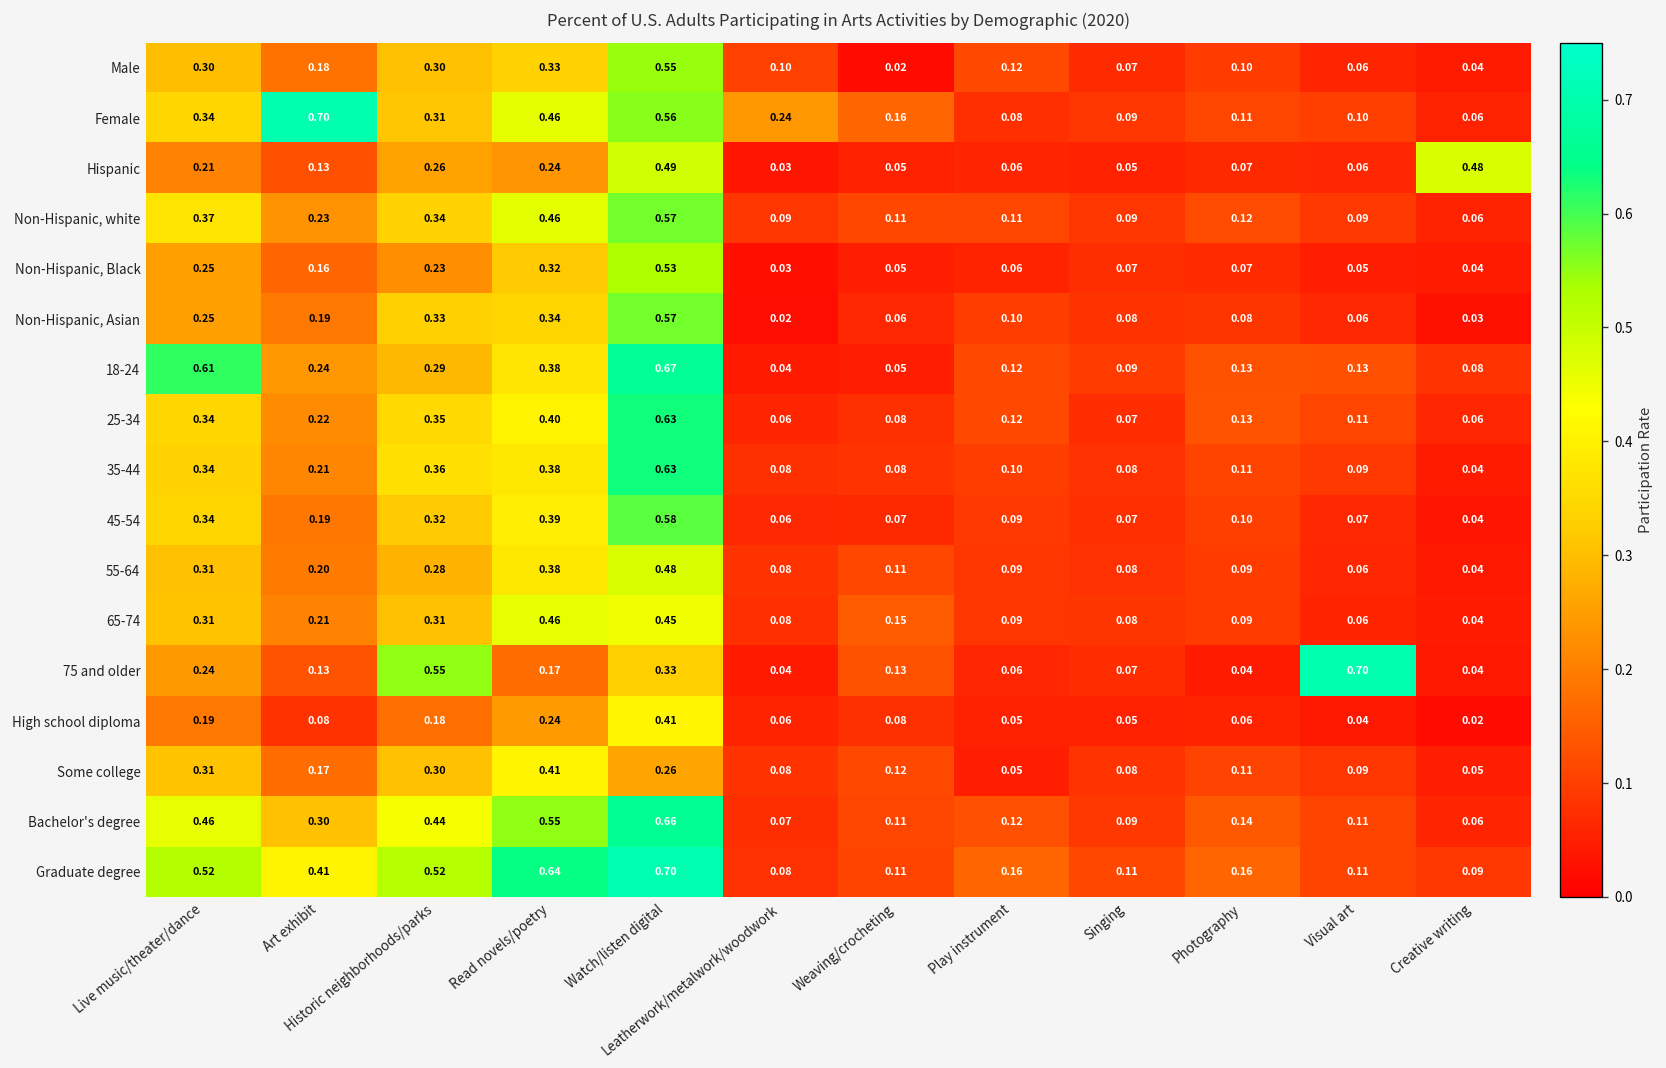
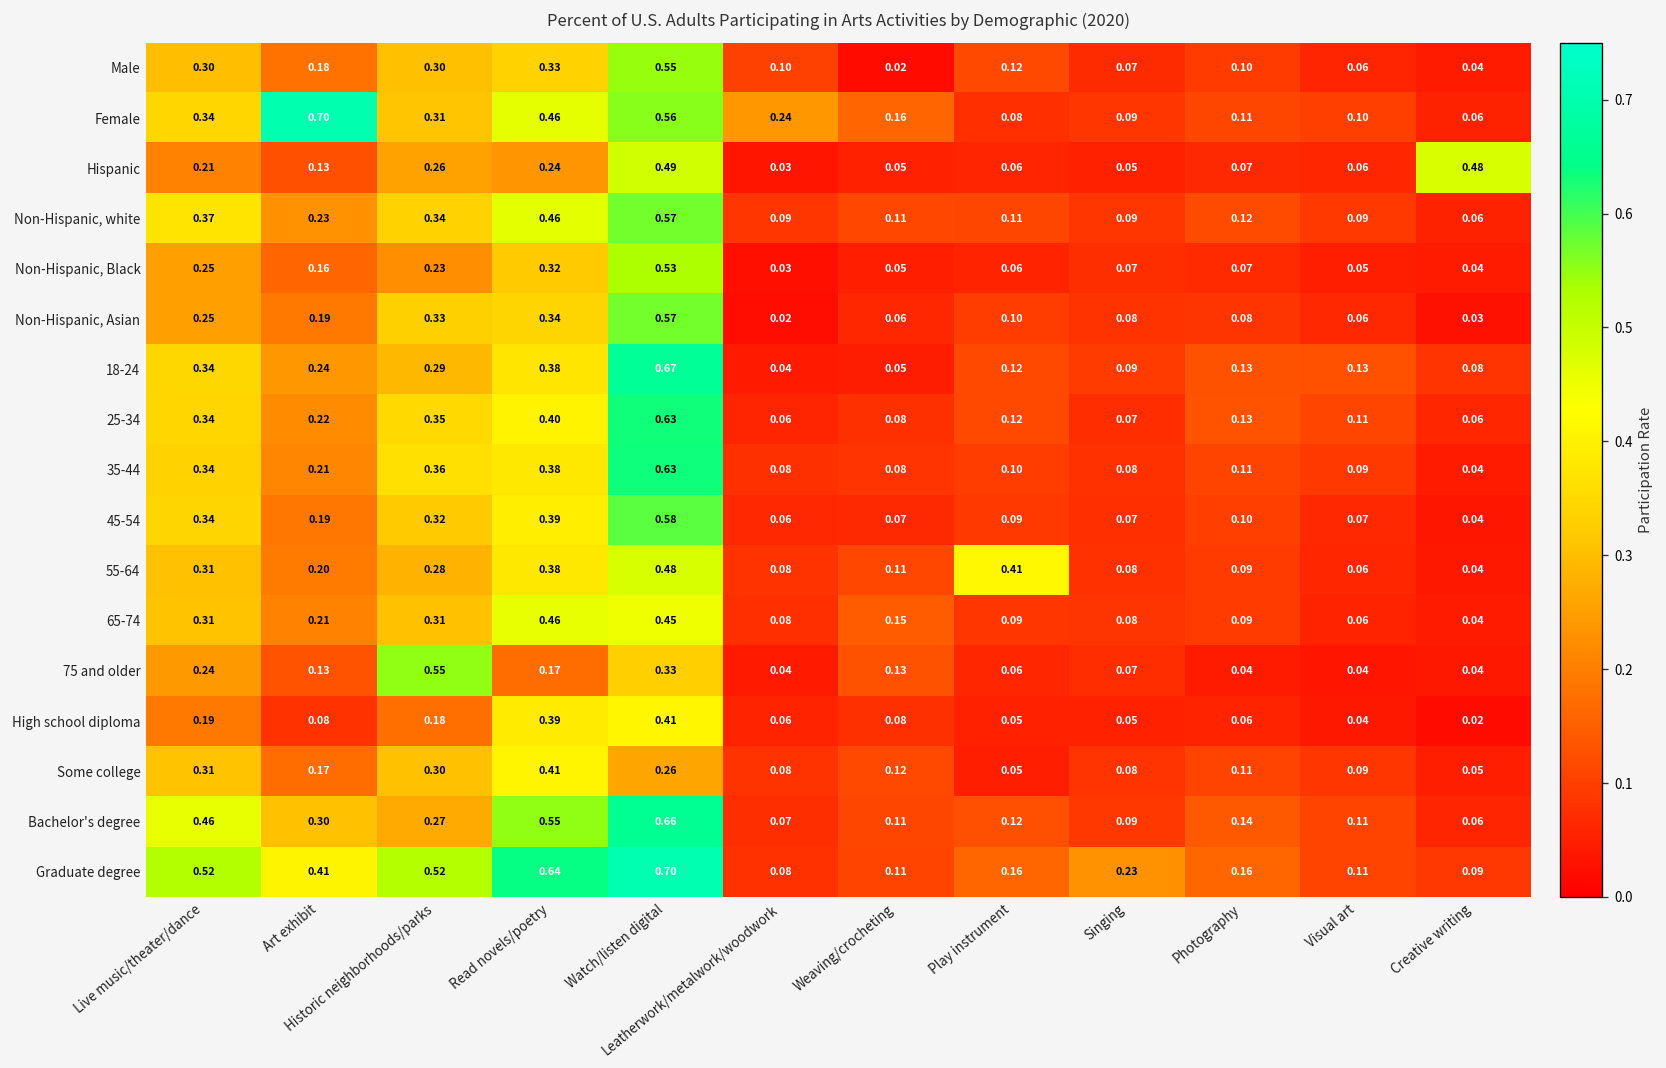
  {
    "18-24": {
-     "Live music/theater/dance": 0.61,
+     "Live music/theater/dance": 0.34,
      "Art exhibit": 0.24,
      "Historic neighborhoods/parks": 0.29,
      "Read novels/poetry": 0.38,
      "Watch/listen digital": 0.67,
      "Leatherwork/metalwork/woodwork": 0.04,
      "Weaving/crocheting": 0.05,
      "Play instrument": 0.12,
      "Singing": 0.09,
      "Photography": 0.13,
      "Visual art": 0.13,
      "Creative writing": 0.08
    },
    "55-64": {
      "Live music/theater/dance": 0.31,
      "Art exhibit": 0.20,
      "Historic neighborhoods/parks": 0.28,
      "Read novels/poetry": 0.38,
      "Watch/listen digital": 0.48,
      "Leatherwork/metalwork/woodwork": 0.08,
      "Weaving/crocheting": 0.11,
-     "Play instrument": 0.09,
+     "Play instrument": 0.41,
      "Singing": 0.08,
      "Photography": 0.09,
      "Visual art": 0.06,
      "Creative writing": 0.04
    },
    "75 and older": {
      "Live music/theater/dance": 0.24,
      "Art exhibit": 0.13,
      "Historic neighborhoods/parks": 0.55,
      "Read novels/poetry": 0.17,
      "Watch/listen digital": 0.33,
      "Leatherwork/metalwork/woodwork": 0.04,
      "Weaving/crocheting": 0.13,
      "Play instrument": 0.06,
      "Singing": 0.07,
      "Photography": 0.04,
-     "Visual art": 0.70,
+     "Visual art": 0.04,
      "Creative writing": 0.04
    },
    "High school diploma": {
      "Live music/theater/dance": 0.19,
      "Art exhibit": 0.08,
      "Historic neighborhoods/parks": 0.18,
-     "Read novels/poetry": 0.24,
+     "Read novels/poetry": 0.39,
      "Watch/listen digital": 0.41,
      "Leatherwork/metalwork/woodwork": 0.06,
      "Weaving/crocheting": 0.08,
      "Play instrument": 0.05,
      "Singing": 0.05,
      "Photography": 0.06,
      "Visual art": 0.04,
      "Creative writing": 0.02
    },
    "Bachelor's degree": {
      "Live music/theater/dance": 0.46,
      "Art exhibit": 0.30,
-     "Historic neighborhoods/parks": 0.44,
+     "Historic neighborhoods/parks": 0.27,
      "Read novels/poetry": 0.55,
      "Watch/listen digital": 0.66,
      "Leatherwork/metalwork/woodwork": 0.07,
      "Weaving/crocheting": 0.11,
      "Play instrument": 0.12,
      "Singing": 0.09,
      "Photography": 0.14,
      "Visual art": 0.11,
      "Creative writing": 0.06
    },
    "Graduate degree": {
      "Live music/theater/dance": 0.52,
      "Art exhibit": 0.41,
      "Historic neighborhoods/parks": 0.52,
      "Read novels/poetry": 0.64,
      "Watch/listen digital": 0.70,
      "Leatherwork/metalwork/woodwork": 0.08,
      "Weaving/crocheting": 0.11,
      "Play instrument": 0.16,
-     "Singing": 0.11,
+     "Singing": 0.23,
      "Photography": 0.16,
      "Visual art": 0.11,
      "Creative writing": 0.09
    }
  }
